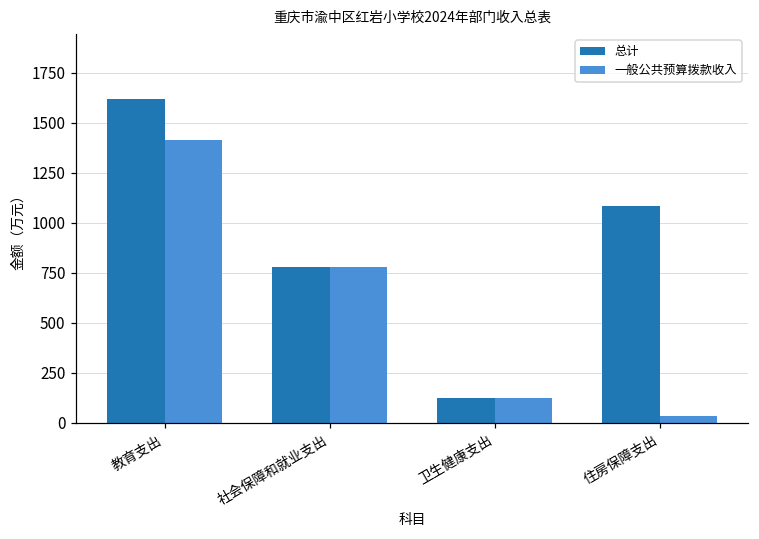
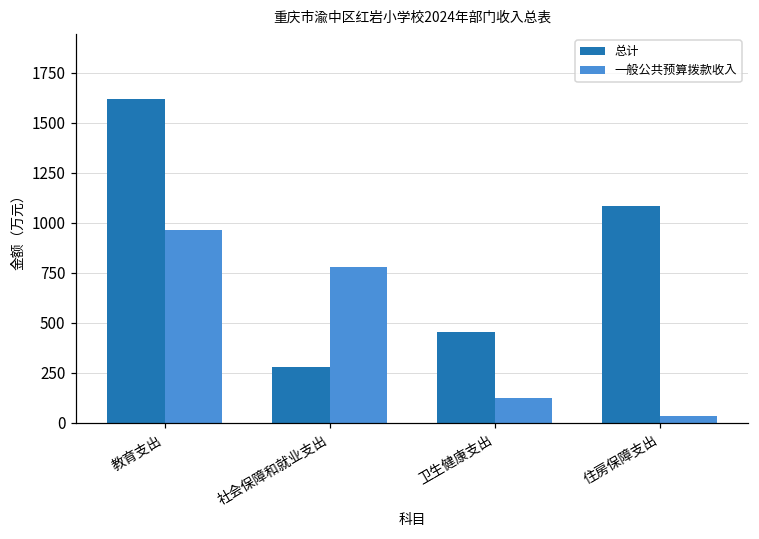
  {
    "总计": {
      "教育支出": 1620,
-     "社会保障和就业支出": 780,
-     "卫生健康支出": 120,
+     "社会保障和就业支出": 280,
+     "卫生健康支出": 450,
      "住房保障支出": 1080
    },
    "一般公共预算拨款收入": {
-     "教育支出": 1420,
+     "教育支出": 960,
      "社会保障和就业支出": 780,
      "卫生健康支出": 120,
      "住房保障支出": 30
    }
  }
